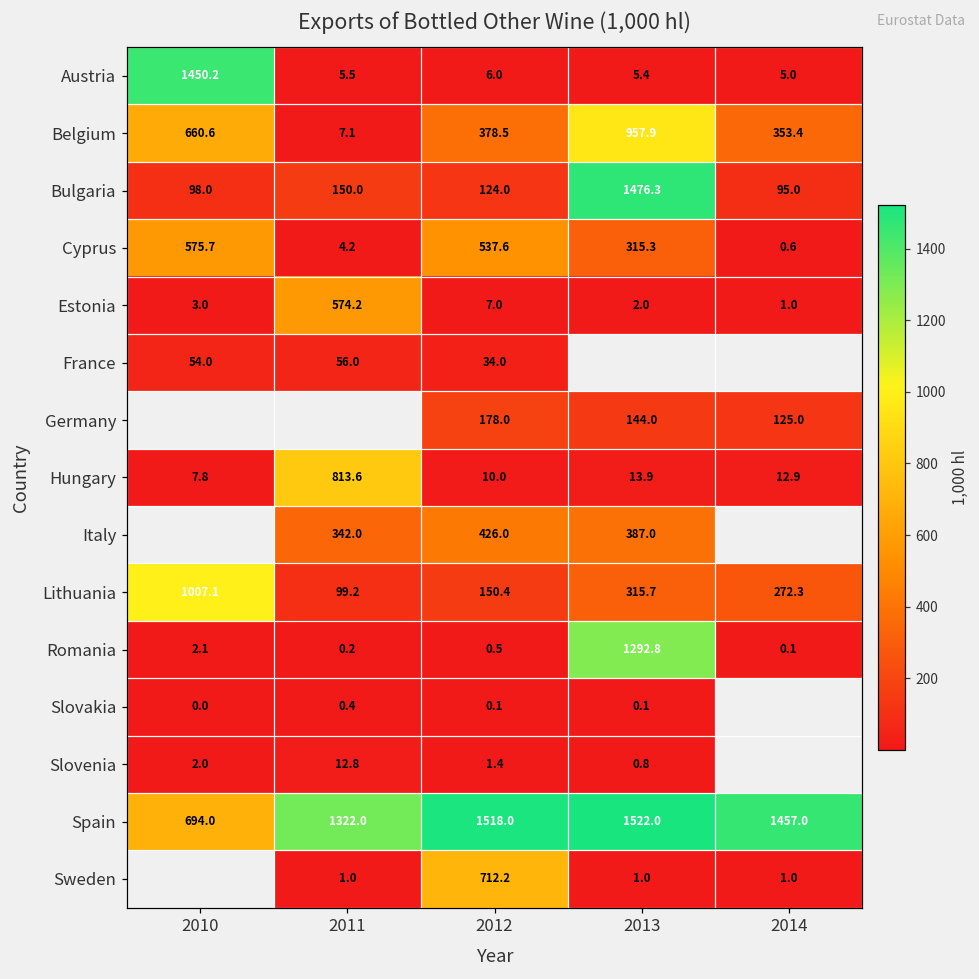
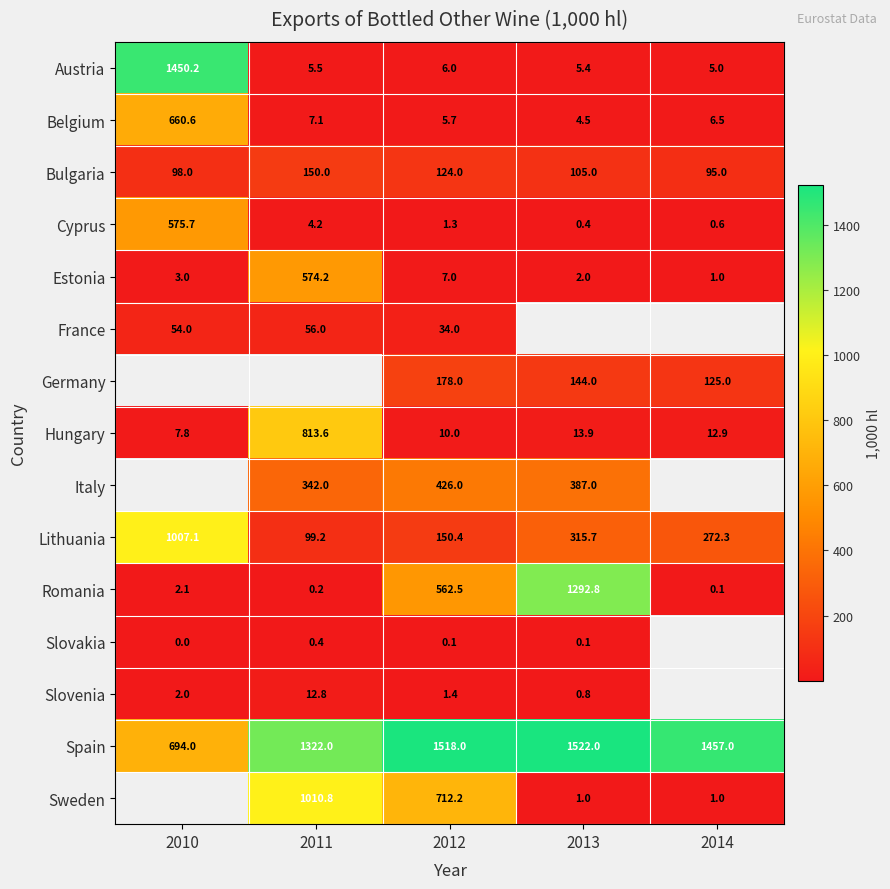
  {
    "Austria": {
      "2010": 1450.2,
      "2011": 5.5,
      "2012": 6.0,
      "2013": 5.4,
      "2014": 5.0
    },
    "Belgium": {
      "2010": 660.6,
      "2011": 7.1,
-     "2012": 378.5,
-     "2013": 957.9,
-     "2014": 353.4
+     "2012": 5.7,
+     "2013": 4.5,
+     "2014": 6.5
    },
    "Bulgaria": {
      "2010": 98.0,
      "2011": 150.0,
      "2012": 124.0,
-     "2013": 1476.3,
+     "2013": 105.0,
      "2014": 95.0
    },
    "Cyprus": {
      "2010": 575.7,
      "2011": 4.2,
-     "2012": 537.6,
-     "2013": 315.3,
+     "2012": 1.3,
+     "2013": 0.4,
      "2014": 0.6
    },
    "Estonia": {
      "2010": 3.0,
      "2011": 574.2,
      "2012": 7.0,
      "2013": 2.0,
      "2014": 1.0
    },
    "France": {
      "2010": 54.0,
      "2011": 56.0,
      "2012": 34.0
    },
    "Germany": {
      "2012": 178.0,
      "2013": 144.0,
      "2014": 125.0
    },
    "Hungary": {
      "2010": 7.8,
      "2011": 813.6,
      "2012": 10.0,
      "2013": 13.9,
      "2014": 12.9
    },
    "Italy": {
      "2011": 342.0,
      "2012": 426.0,
      "2013": 387.0
    },
    "Lithuania": {
      "2010": 1007.1,
      "2011": 99.2,
      "2012": 150.4,
      "2013": 315.7,
      "2014": 272.3
    },
    "Romania": {
      "2010": 2.1,
      "2011": 0.2,
-     "2012": 0.5,
+     "2012": 562.5,
      "2013": 1292.8,
      "2014": 0.1
    },
    "Slovakia": {
      "2010": 0.0,
      "2011": 0.4,
      "2012": 0.1,
      "2013": 0.1
    },
    "Slovenia": {
      "2010": 2.0,
      "2011": 12.8,
      "2012": 1.4,
      "2013": 0.8
    },
    "Spain": {
      "2010": 694.0,
      "2011": 1322.0,
      "2012": 1518.0,
      "2013": 1522.0,
      "2014": 1457.0
    },
    "Sweden": {
-     "2011": 1.0,
+     "2011": 1010.8,
      "2012": 712.2,
      "2013": 1.0,
      "2014": 1.0
    }
  }
